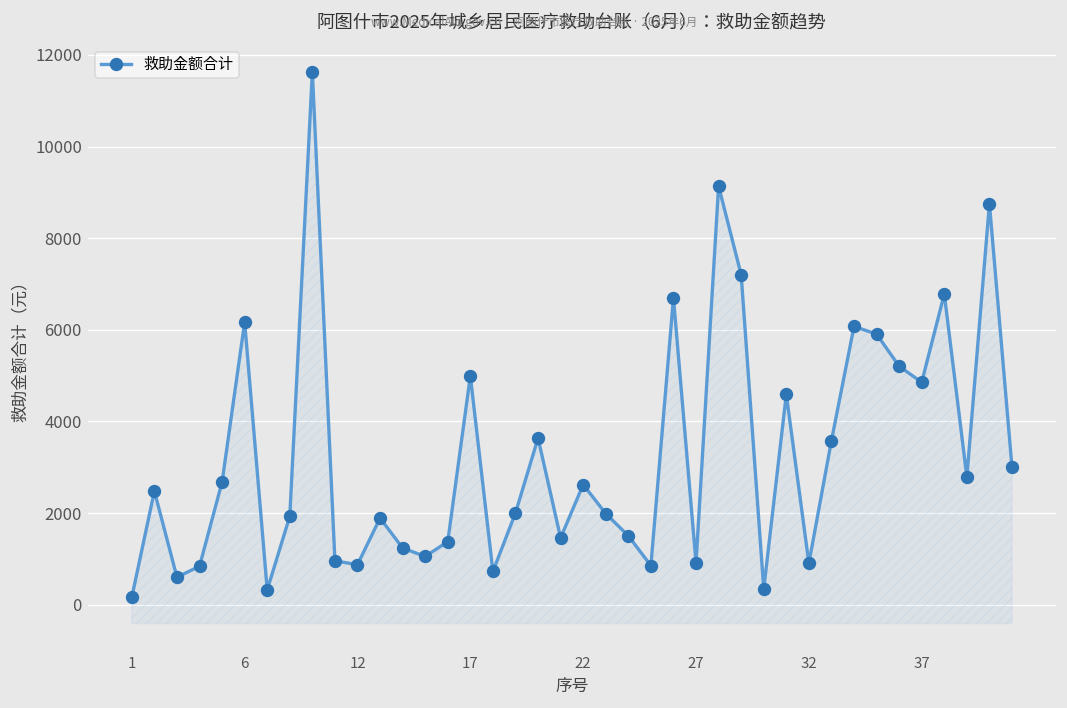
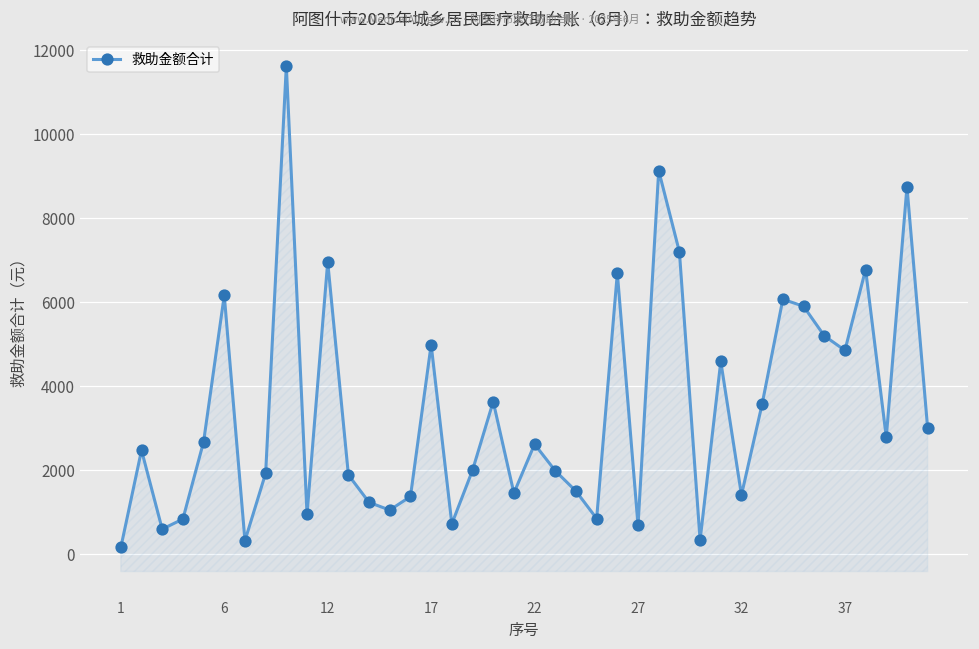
  {
    "1": 200,
    "6": 6200,
-   "12": 900,
+   "12": 7000,
    "17": 5000,
    "22": 2600,
-   "27": 900,
-   "32": 900,
+   "27": 700,
+   "32": 1400,
    "37": 4900
  }
